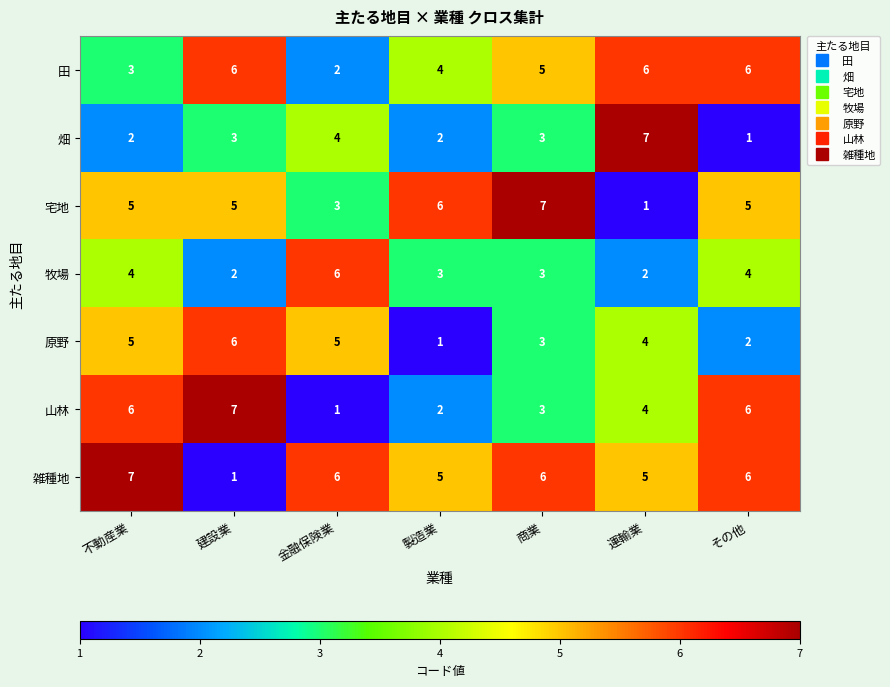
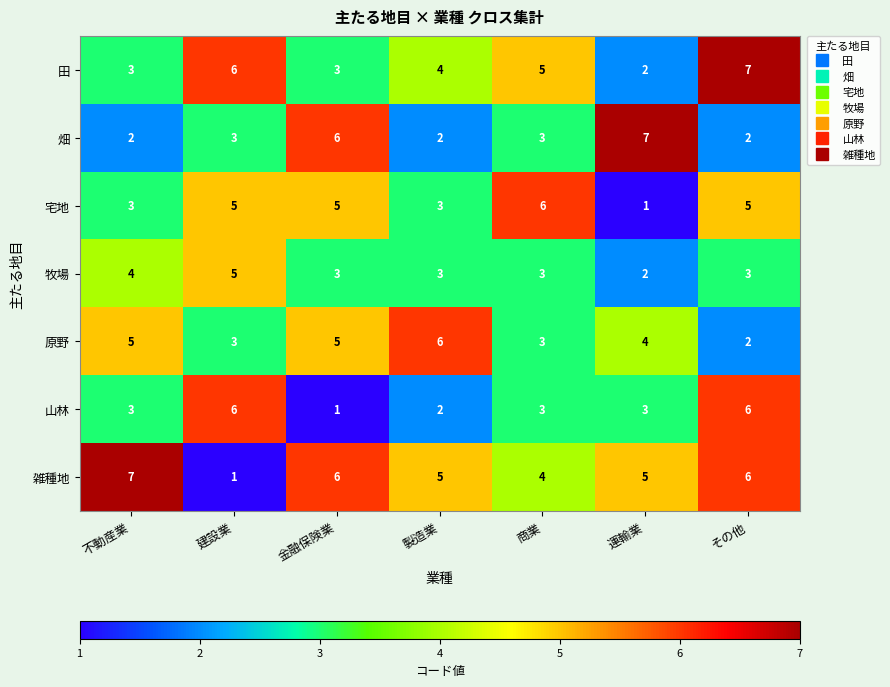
  {
    "田": {
      "不動産業": 3,
      "建設業": 6,
-     "金融保険業": 2,
+     "金融保険業": 3,
      "製造業": 4,
      "商業": 5,
-     "運輸業": 6,
-     "その他": 6
+     "運輸業": 2,
+     "その他": 7
    },
    "畑": {
      "不動産業": 2,
      "建設業": 3,
-     "金融保険業": 4,
+     "金融保険業": 6,
      "製造業": 2,
      "商業": 3,
      "運輸業": 7,
-     "その他": 1
+     "その他": 2
    },
    "宅地": {
-     "不動産業": 5,
+     "不動産業": 3,
      "建設業": 5,
-     "金融保険業": 3,
-     "製造業": 6,
-     "商業": 7,
+     "金融保険業": 5,
+     "製造業": 3,
+     "商業": 6,
      "運輸業": 1,
      "その他": 5
    },
    "牧場": {
      "不動産業": 4,
-     "建設業": 2,
-     "金融保険業": 6,
+     "建設業": 5,
+     "金融保険業": 3,
      "製造業": 3,
      "商業": 3,
      "運輸業": 2,
-     "その他": 4
+     "その他": 3
    },
    "原野": {
      "不動産業": 5,
-     "建設業": 6,
+     "建設業": 3,
      "金融保険業": 5,
-     "製造業": 1,
+     "製造業": 6,
      "商業": 3,
      "運輸業": 4,
      "その他": 2
    },
    "山林": {
-     "不動産業": 6,
-     "建設業": 7,
+     "不動産業": 3,
+     "建設業": 6,
      "金融保険業": 1,
      "製造業": 2,
      "商業": 3,
-     "運輸業": 4,
+     "運輸業": 3,
      "その他": 6
    },
    "雑種地": {
      "不動産業": 7,
      "建設業": 1,
      "金融保険業": 6,
      "製造業": 5,
-     "商業": 6,
+     "商業": 4,
      "運輸業": 5,
      "その他": 6
    }
  }
